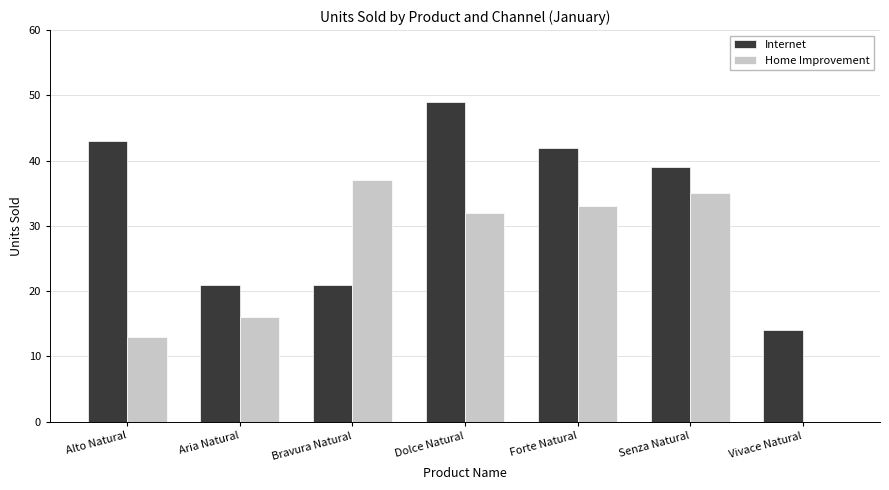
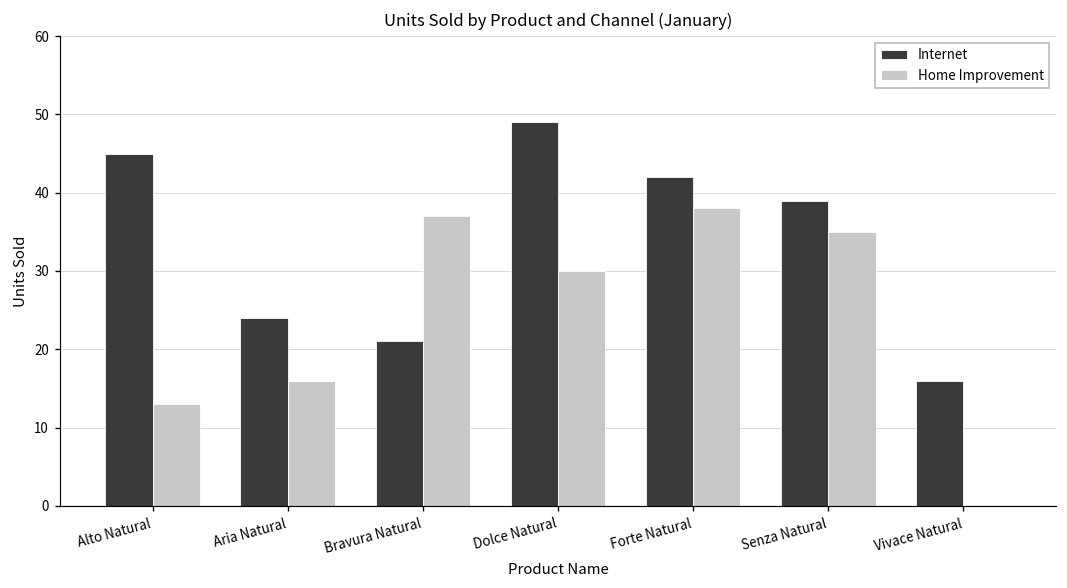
  {
    "Internet": {
-     "Alto Natural": 43,
-     "Aria Natural": 21,
+     "Alto Natural": 45,
+     "Aria Natural": 24,
      "Bravura Natural": 21,
      "Dolce Natural": 49,
      "Forte Natural": 42,
      "Senza Natural": 39,
-     "Vivace Natural": 14
+     "Vivace Natural": 16
    },
    "Home Improvement": {
      "Alto Natural": 13,
      "Aria Natural": 16,
      "Bravura Natural": 37,
-     "Dolce Natural": 32,
-     "Forte Natural": 33,
+     "Dolce Natural": 30,
+     "Forte Natural": 38,
      "Senza Natural": 35,
      "Vivace Natural": 0
    }
  }
